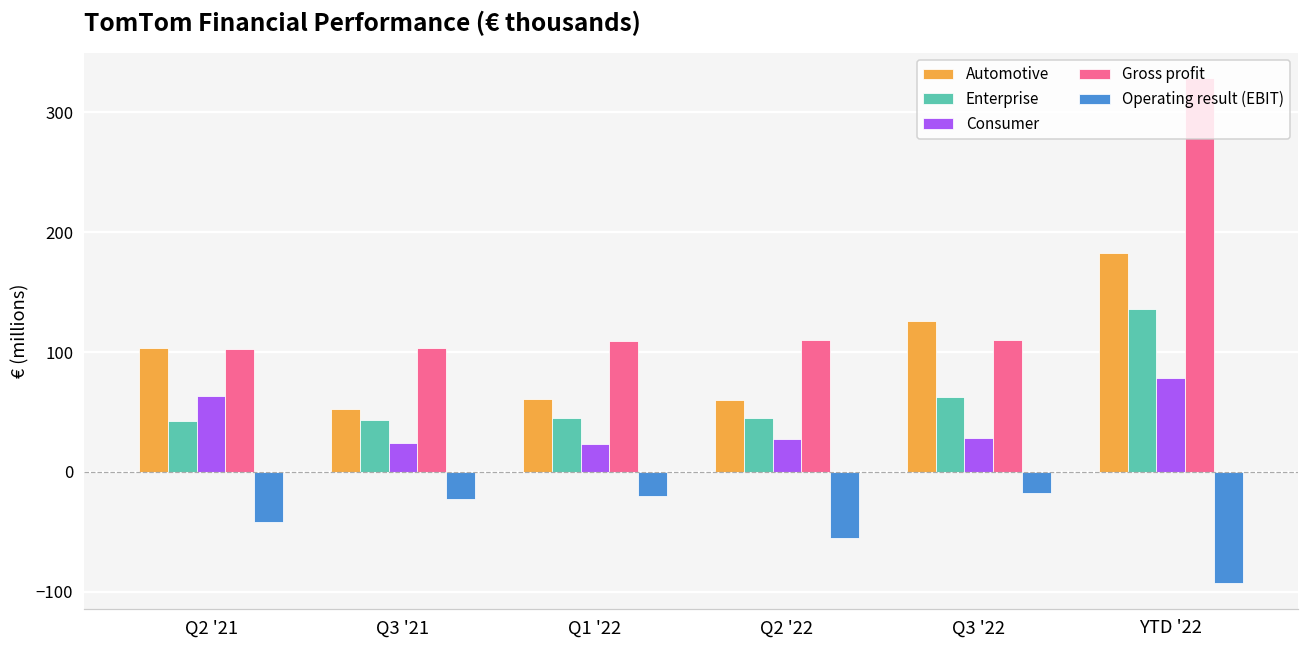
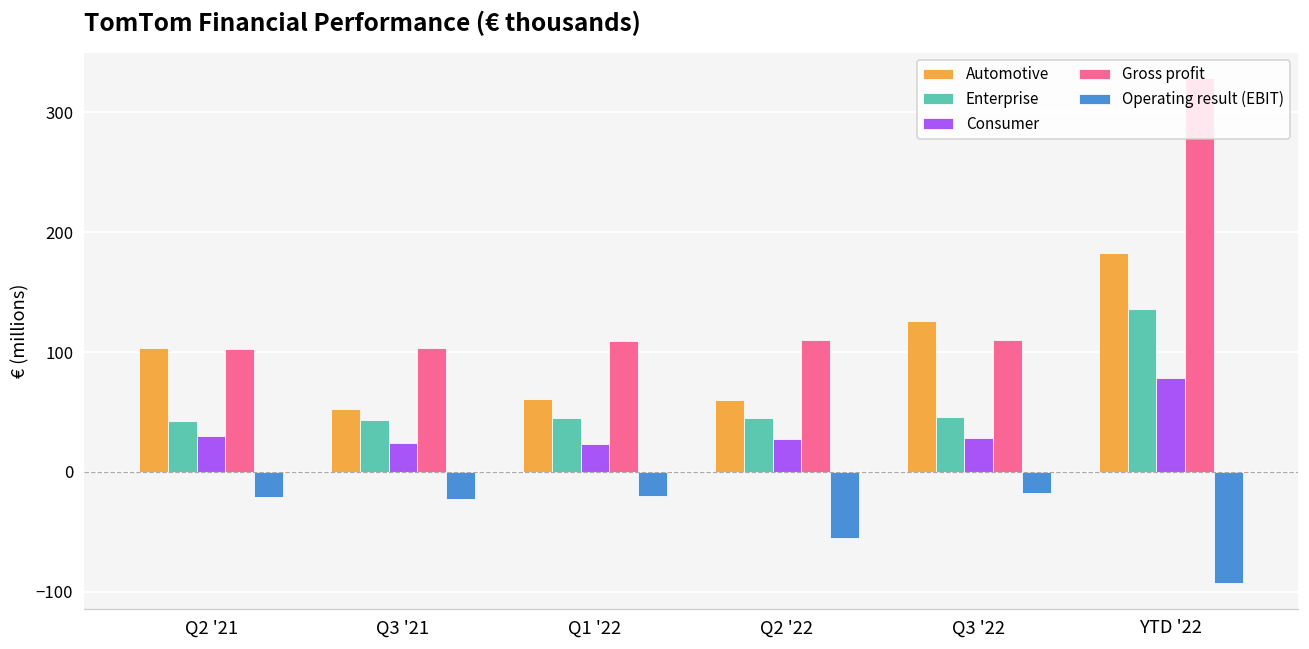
  {
    "Automotive": {
      "Q2 '21": 103,
      "Q3 '21": 52,
      "Q1 '22": 61,
      "Q2 '22": 60,
      "Q3 '22": 126,
      "YTD '22": 183
    },
    "Enterprise": {
      "Q2 '21": 42,
      "Q3 '21": 43,
      "Q1 '22": 45,
      "Q2 '22": 45,
-     "Q3 '22": 62,
+     "Q3 '22": 46,
      "YTD '22": 136
    },
    "Consumer": {
-     "Q2 '21": 63,
+     "Q2 '21": 30,
      "Q3 '21": 24,
      "Q1 '22": 23,
      "Q2 '22": 27,
      "Q3 '22": 28,
      "YTD '22": 78
    },
    "Gross profit": {
      "Q2 '21": 103,
      "Q3 '21": 104,
      "Q1 '22": 109,
      "Q2 '22": 110,
      "Q3 '22": 110
    },
    "Operating result (EBIT)": {
-     "Q2 '21": -42,
+     "Q2 '21": -21,
      "Q3 '21": -23,
      "Q1 '22": -20,
      "Q2 '22": -55,
      "Q3 '22": -18,
      "YTD '22": -93
    }
  }
